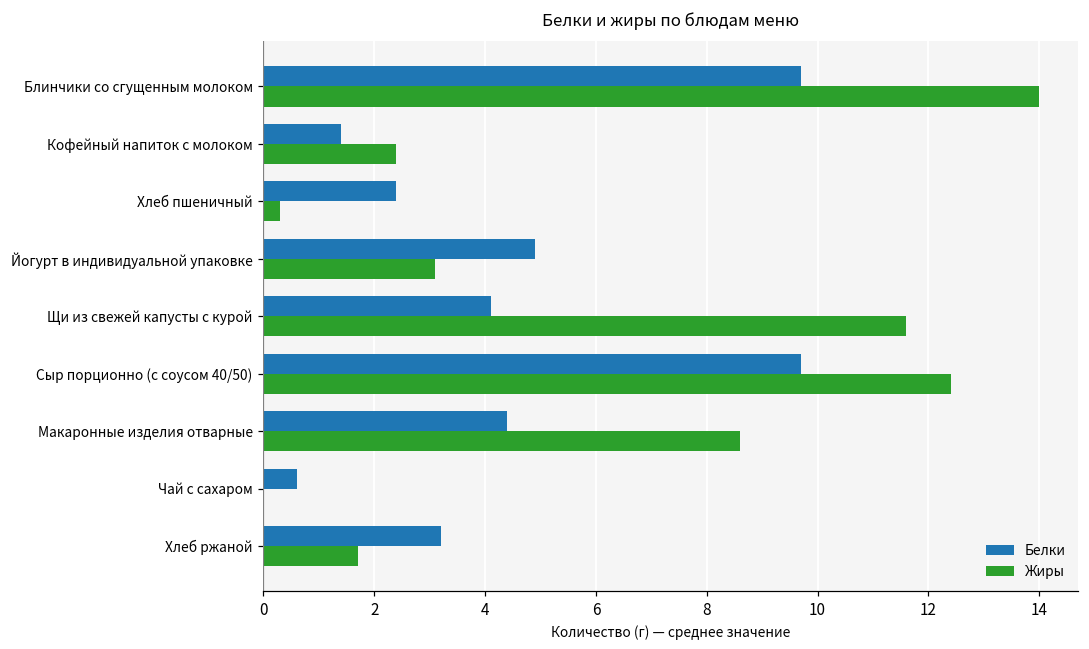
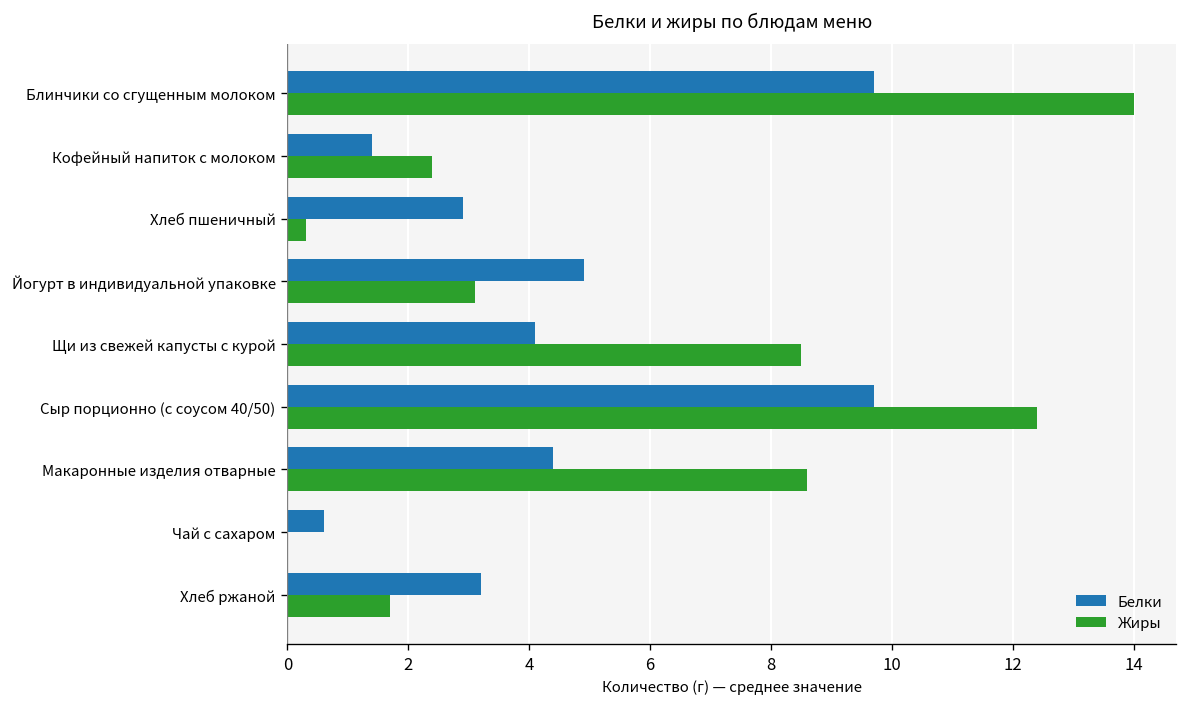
  {
    "Белки": {
      "Блинчики со сгущенным молоком": 9.7,
      "Кофейный напиток с молоком": 1.4,
-     "Хлеб пшеничный": 2.4,
+     "Хлеб пшеничный": 2.9,
      "Йогурт в индивидуальной упаковке": 4.9,
      "Щи из свежей капусты с курой": 4.1,
      "Сыр порционно (с соусом 40/50)": 9.7,
      "Макаронные изделия отварные": 4.4,
      "Чай с сахаром": 0.6,
      "Хлеб ржаной": 3.2
    },
    "Жиры": {
      "Блинчики со сгущенным молоком": 14.0,
      "Кофейный напиток с молоком": 2.4,
      "Хлеб пшеничный": 0.3,
      "Йогурт в индивидуальной упаковке": 3.1,
-     "Щи из свежей капусты с курой": 11.6,
+     "Щи из свежей капусты с курой": 8.5,
      "Сыр порционно (с соусом 40/50)": 12.4,
      "Макаронные изделия отварные": 8.6,
      "Чай с сахаром": 0.0,
      "Хлеб ржаной": 1.7
    }
  }
